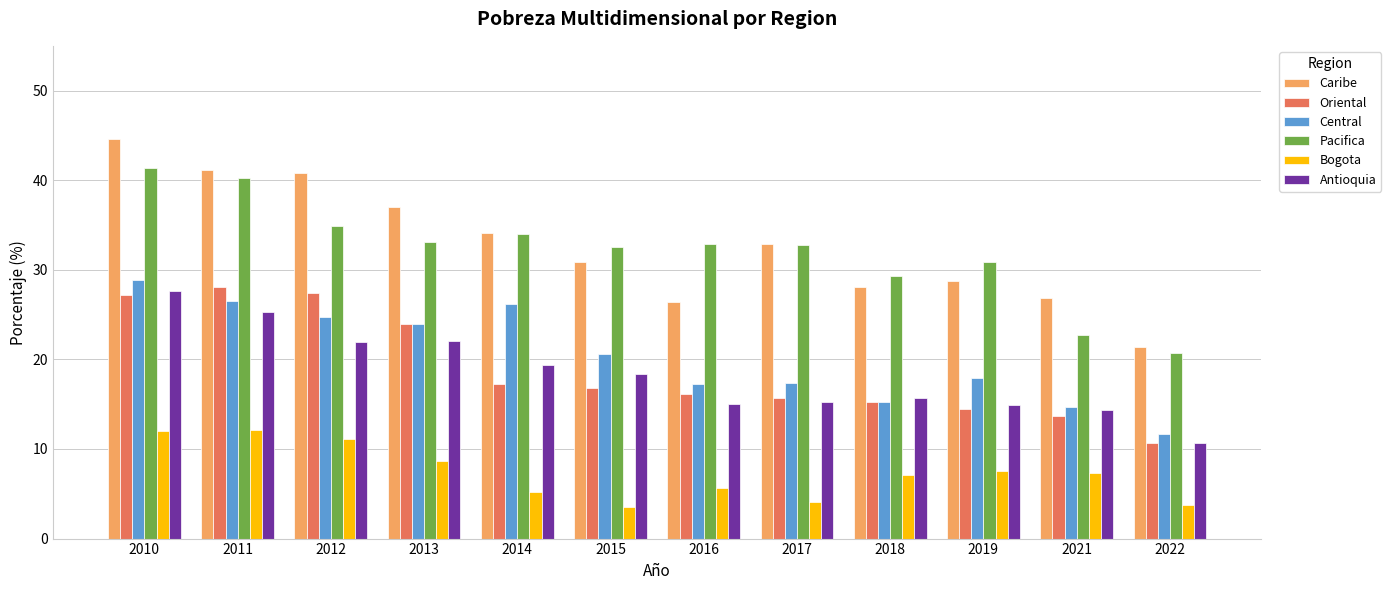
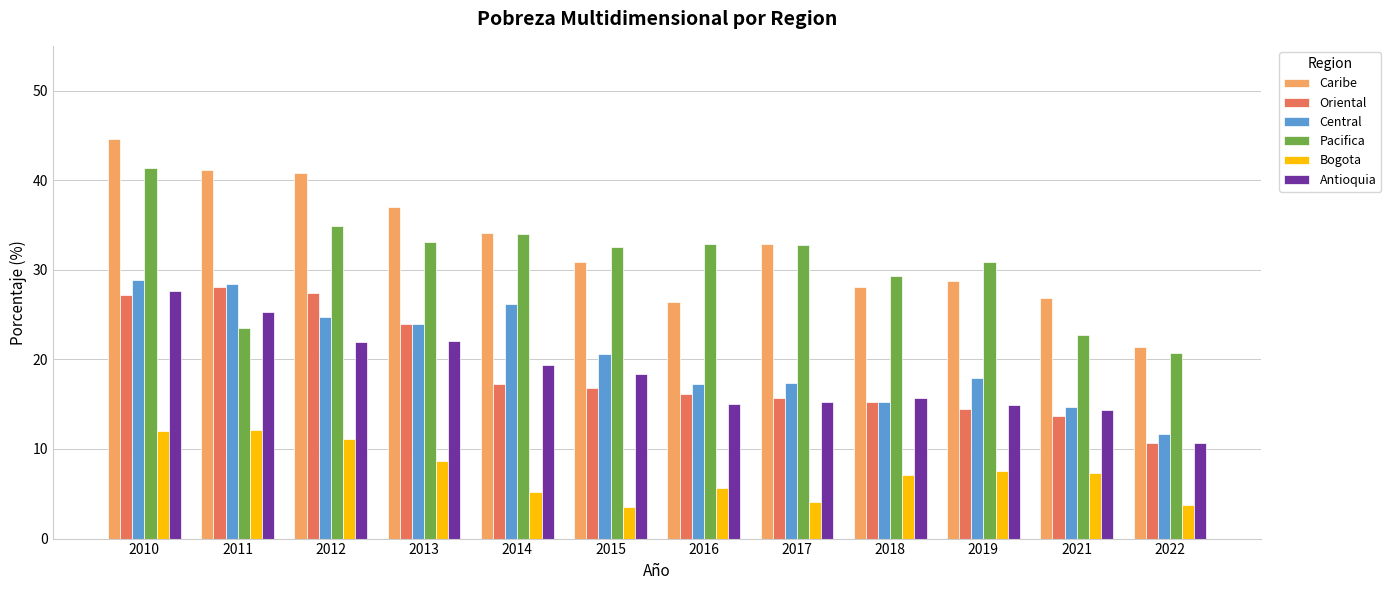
  {
    "Central": {
      "2010": 29,
-     "2011": 27,
+     "2011": 28,
      "2012": 25,
      "2013": 24,
      "2014": 26,
      "2015": 21,
      "2016": 17,
      "2017": 17,
      "2018": 15,
      "2019": 18,
      "2021": 15,
      "2022": 12
    },
    "Pacifica": {
      "2010": 41,
-     "2011": 40,
+     "2011": 24,
      "2012": 35,
      "2013": 33,
      "2014": 34,
      "2015": 33,
      "2016": 33,
      "2017": 33,
      "2018": 29,
      "2019": 31,
      "2021": 23,
      "2022": 21
    },
    "Bogota": {
      "2010": 12,
      "2011": 12,
      "2012": 11,
      "2013": 9,
      "2014": 5,
      "2015": 4,
      "2016": 6,
      "2017": 4,
      "2018": 7,
      "2019": 8,
      "2021": 7,
      "2022": 4
    },
    "Antioquia": {
      "2010": 28,
      "2011": 25,
      "2012": 22,
      "2013": 22,
      "2014": 19,
      "2015": 18,
      "2016": 15,
      "2017": 15,
      "2018": 16,
      "2019": 15,
      "2021": 14,
      "2022": 11
    }
  }
